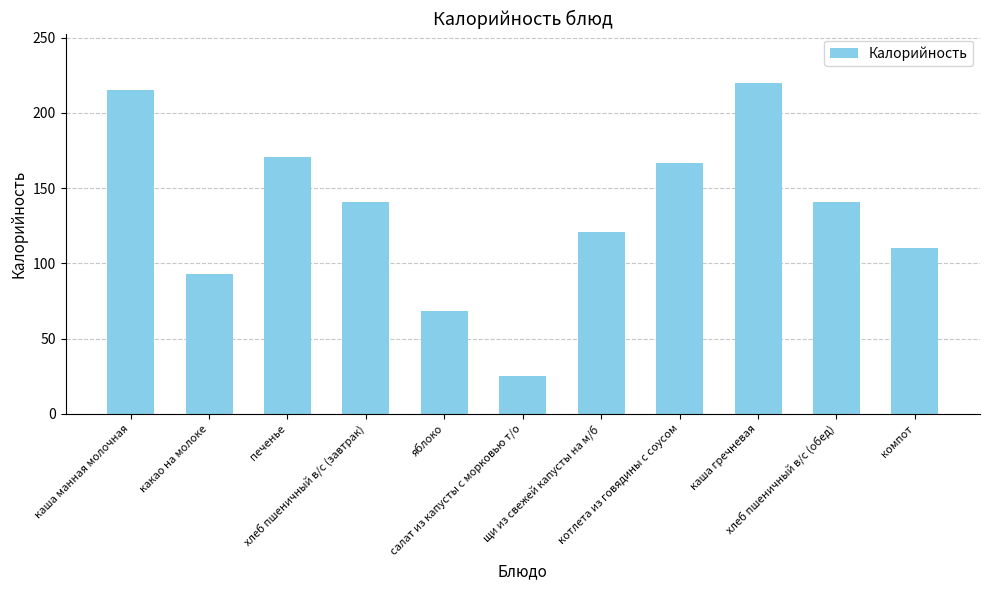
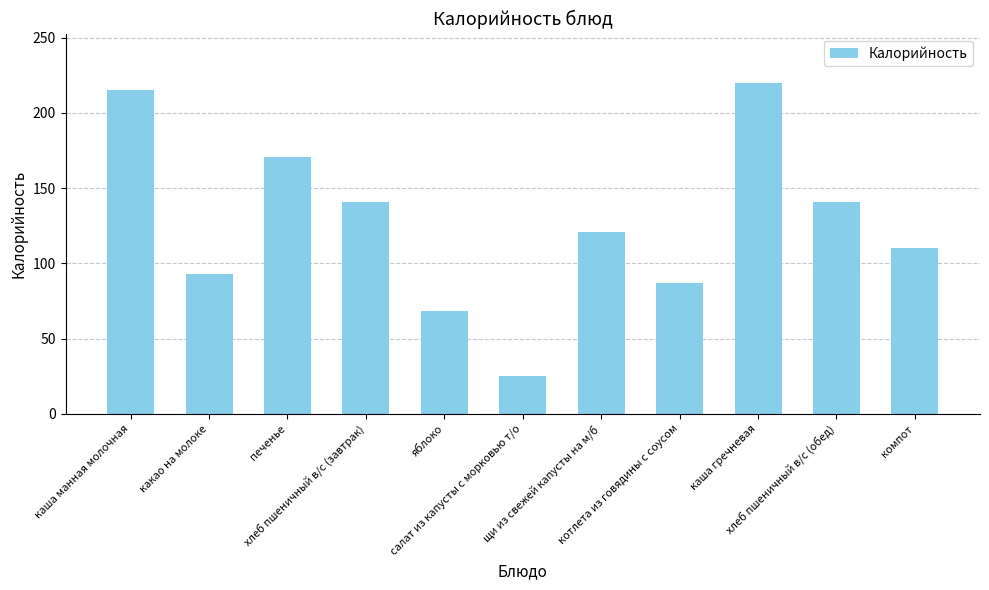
  {
    "каша манная молочная": 215,
    "какао на молоке": 93,
    "печенье": 171,
    "хлеб пшеничный в/с (завтрак)": 141,
    "яблоко": 68,
    "салат из капусты с морковью т/о": 25,
    "щи из свежей капусты на м/б": 121,
-   "котлета из говядины с соусом": 167,
+   "котлета из говядины с соусом": 87,
    "каша гречневая": 220,
    "хлеб пшеничный в/с (обед)": 141,
    "компот": 110
  }
